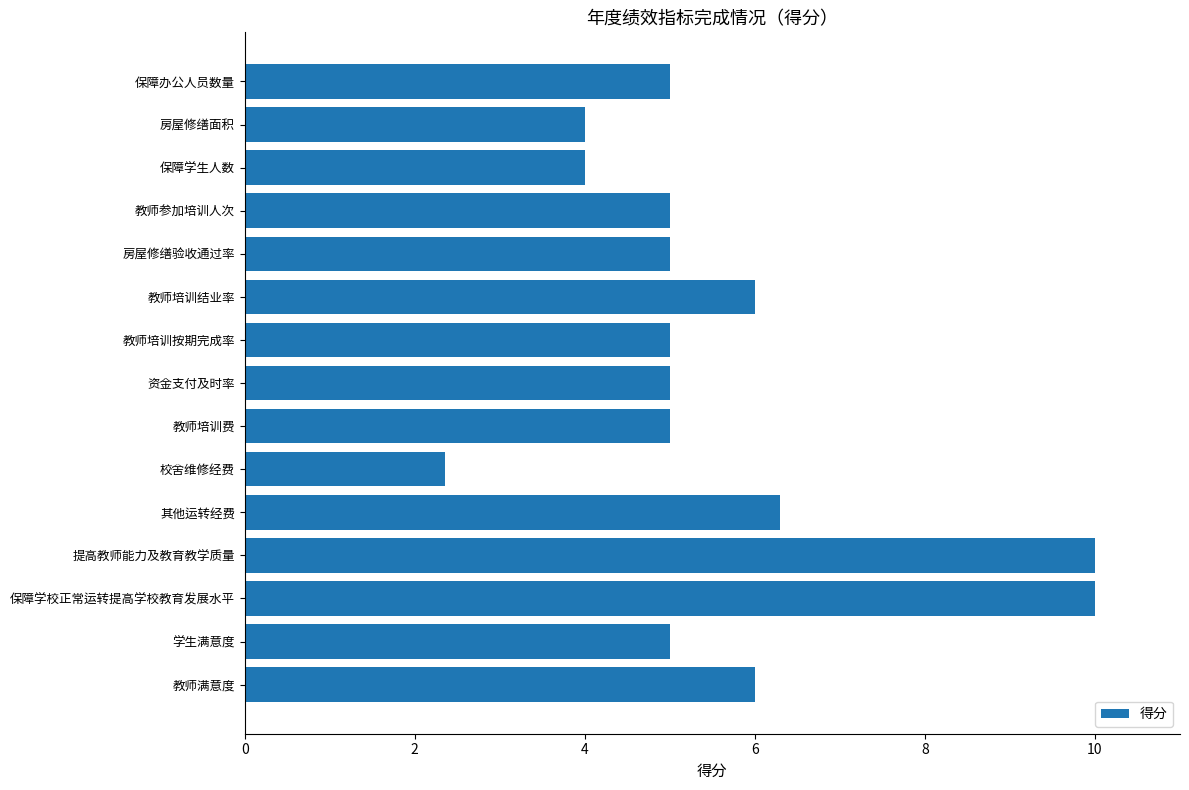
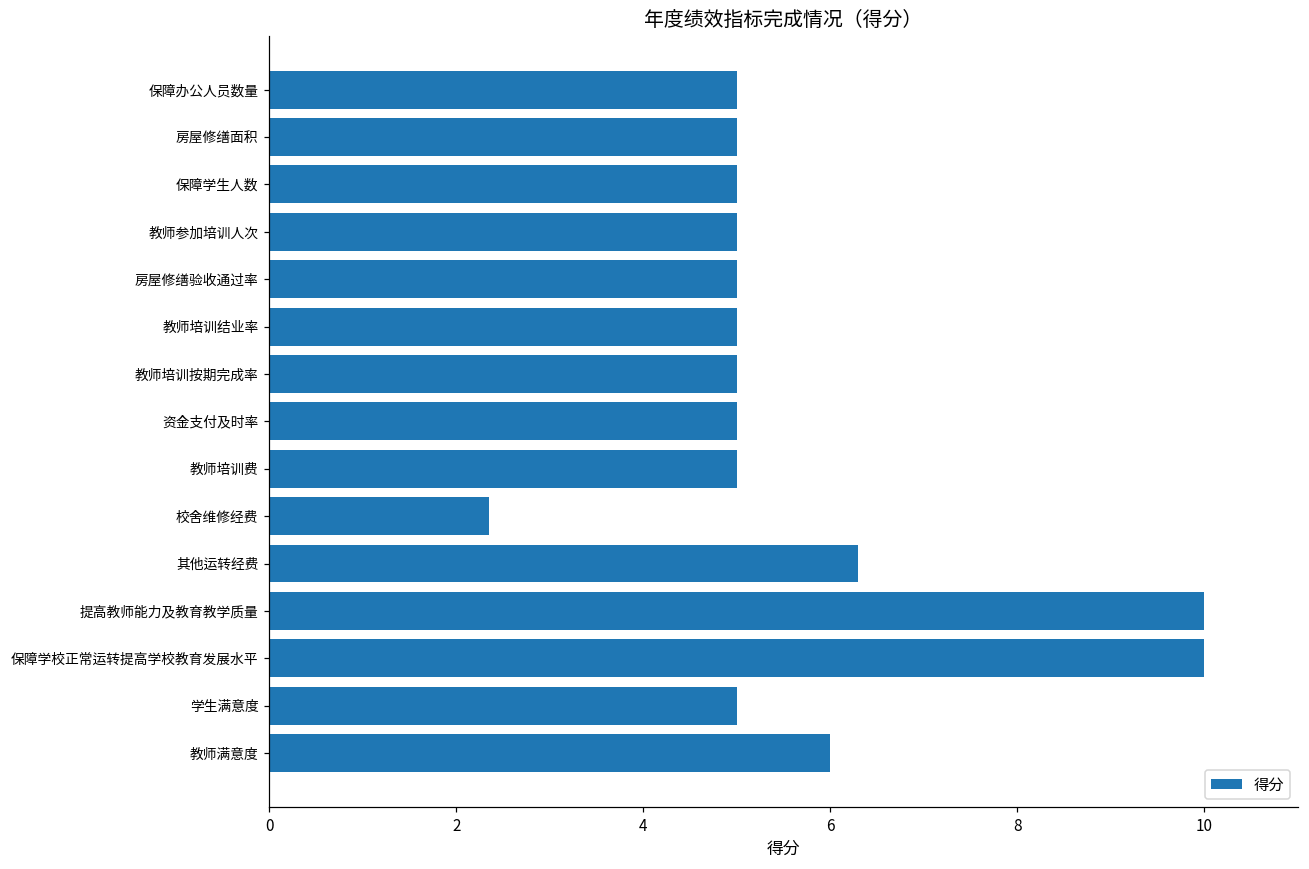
  {
    "保障办公人员数量": 5,
-   "房屋修缮面积": 4,
-   "保障学生人数": 4,
+   "房屋修缮面积": 5,
+   "保障学生人数": 5,
    "教师参加培训人次": 5,
    "房屋修缮验收通过率": 5,
-   "教师培训结业率": 6,
+   "教师培训结业率": 5,
    "教师培训按期完成率": 5,
    "资金支付及时率": 5,
    "教师培训费": 5,
    "校舍维修经费": 2.4,
    "其他运转经费": 6.3,
    "提高教师能力及教育教学质量": 10,
    "保障学校正常运转提高学校教育发展水平": 10,
    "学生满意度": 5,
    "教师满意度": 6
  }
